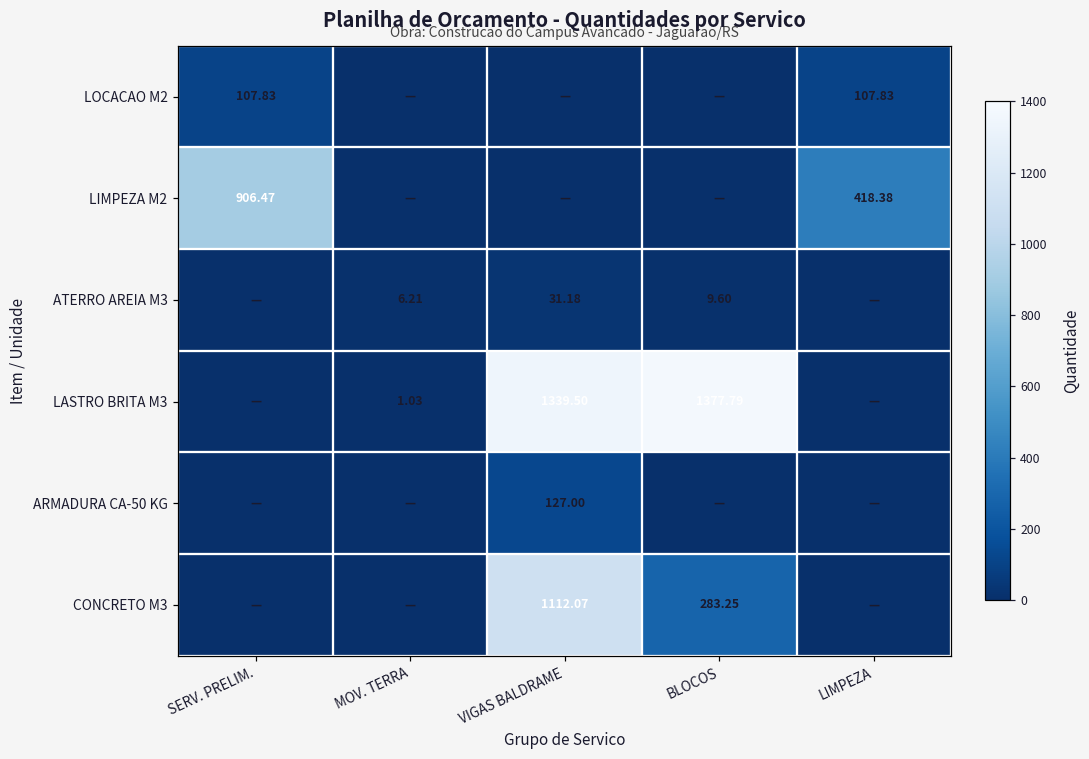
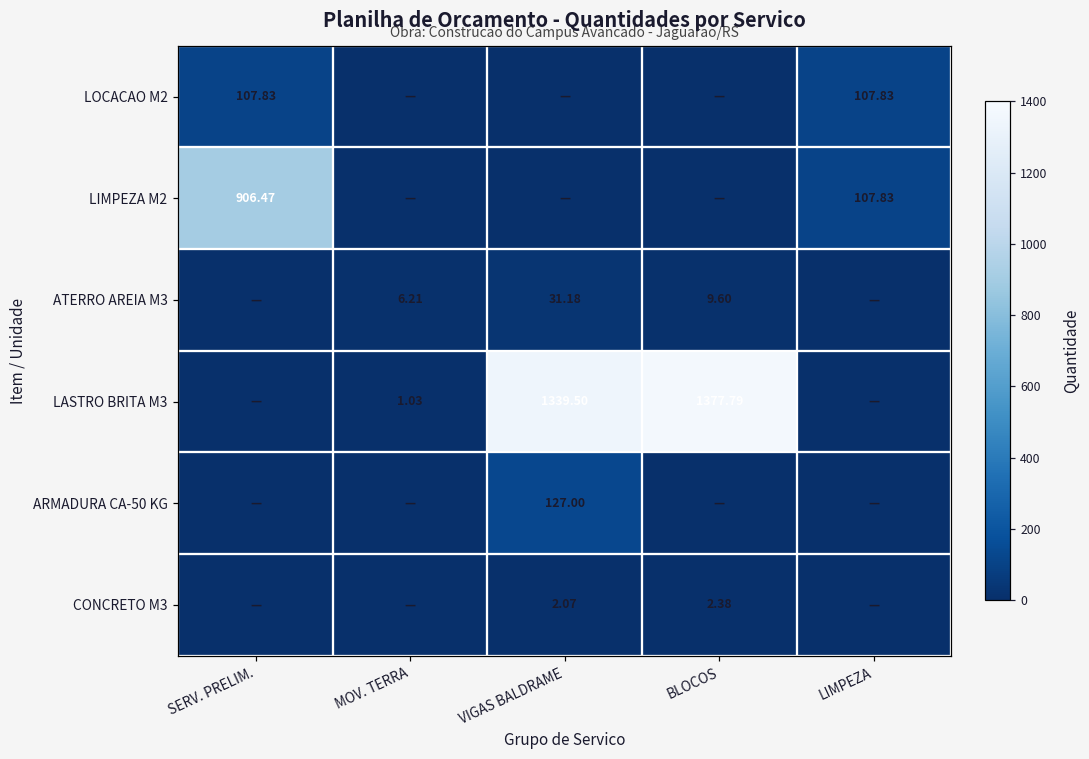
  {
    "LOCACAO M2": {
      "SERV. PRELIM.": 107.83,
      "LIMPEZA": 107.83
    },
    "LIMPEZA M2": {
      "SERV. PRELIM.": 906.47,
-     "LIMPEZA": 418.38
+     "LIMPEZA": 107.83
    },
    "ATERRO AREIA M3": {
      "MOV. TERRA": 6.21,
      "VIGAS BALDRAME": 31.18,
      "BLOCOS": 9.60
    },
    "LASTRO BRITA M3": {
      "MOV. TERRA": 1.03
    },
    "ARMADURA CA-50 KG": {
      "VIGAS BALDRAME": 127.00
    },
    "CONCRETO M3": {
-     "VIGAS BALDRAME": 1112.07,
-     "BLOCOS": 283.25
+     "VIGAS BALDRAME": 2.07,
+     "BLOCOS": 2.38
    }
  }
